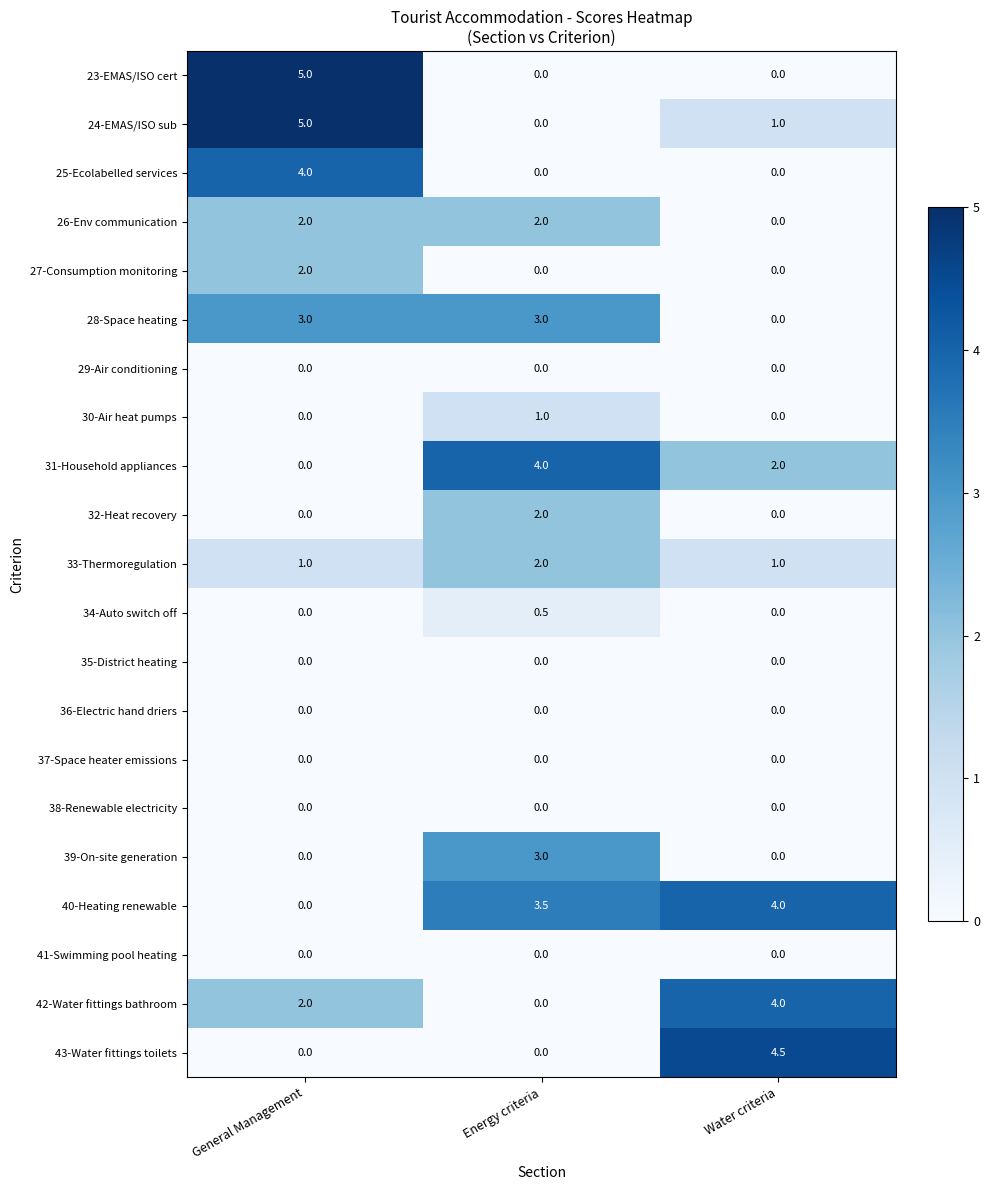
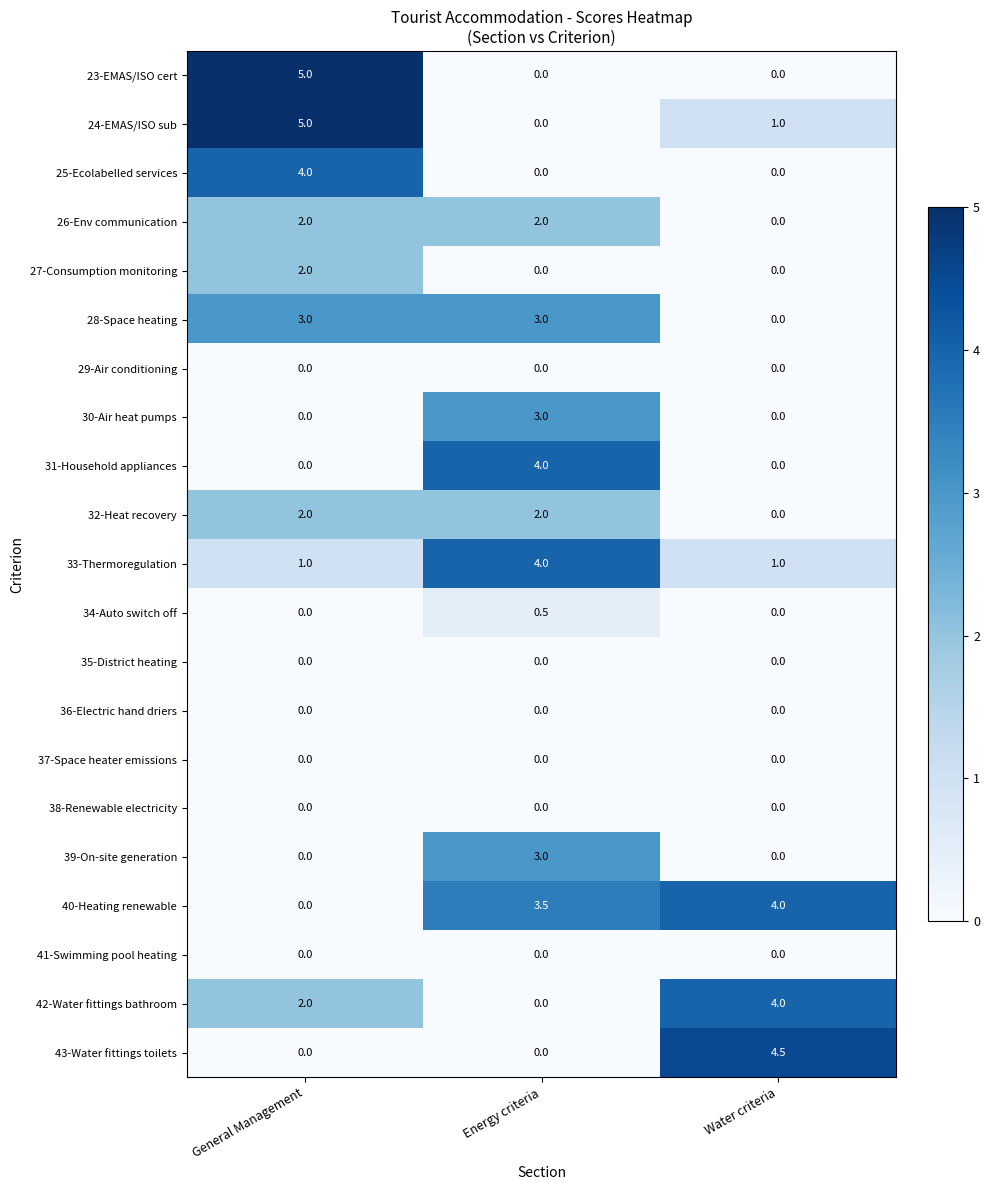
  {
    "23-EMAS/ISO cert": {
      "General Management": 5.0,
      "Energy criteria": 0.0,
      "Water criteria": 0.0
    },
    "24-EMAS/ISO sub": {
      "General Management": 5.0,
      "Energy criteria": 0.0,
      "Water criteria": 1.0
    },
    "25-Ecolabelled services": {
      "General Management": 4.0,
      "Energy criteria": 0.0,
      "Water criteria": 0.0
    },
    "26-Env communication": {
      "General Management": 2.0,
      "Energy criteria": 2.0,
      "Water criteria": 0.0
    },
    "27-Consumption monitoring": {
      "General Management": 2.0,
      "Energy criteria": 0.0,
      "Water criteria": 0.0
    },
    "28-Space heating": {
      "General Management": 3.0,
      "Energy criteria": 3.0,
      "Water criteria": 0.0
    },
    "29-Air conditioning": {
      "General Management": 0.0,
      "Energy criteria": 0.0,
      "Water criteria": 0.0
    },
    "30-Air heat pumps": {
      "General Management": 0.0,
-     "Energy criteria": 1.0,
+     "Energy criteria": 3.0,
      "Water criteria": 0.0
    },
    "31-Household appliances": {
      "General Management": 0.0,
      "Energy criteria": 4.0,
-     "Water criteria": 2.0
+     "Water criteria": 0.0
    },
    "32-Heat recovery": {
-     "General Management": 0.0,
+     "General Management": 2.0,
      "Energy criteria": 2.0,
      "Water criteria": 0.0
    },
    "33-Thermoregulation": {
      "General Management": 1.0,
-     "Energy criteria": 2.0,
+     "Energy criteria": 4.0,
      "Water criteria": 1.0
    },
    "34-Auto switch off": {
      "General Management": 0.0,
      "Energy criteria": 0.5,
      "Water criteria": 0.0
    },
    "35-District heating": {
      "General Management": 0.0,
      "Energy criteria": 0.0,
      "Water criteria": 0.0
    },
    "36-Electric hand driers": {
      "General Management": 0.0,
      "Energy criteria": 0.0,
      "Water criteria": 0.0
    },
    "37-Space heater emissions": {
      "General Management": 0.0,
      "Energy criteria": 0.0,
      "Water criteria": 0.0
    },
    "38-Renewable electricity": {
      "General Management": 0.0,
      "Energy criteria": 0.0,
      "Water criteria": 0.0
    },
    "39-On-site generation": {
      "General Management": 0.0,
      "Energy criteria": 3.0,
      "Water criteria": 0.0
    },
    "40-Heating renewable": {
      "General Management": 0.0,
      "Energy criteria": 3.5,
      "Water criteria": 4.0
    },
    "41-Swimming pool heating": {
      "General Management": 0.0,
      "Energy criteria": 0.0,
      "Water criteria": 0.0
    },
    "42-Water fittings bathroom": {
      "General Management": 2.0,
      "Energy criteria": 0.0,
      "Water criteria": 4.0
    },
    "43-Water fittings toilets": {
      "General Management": 0.0,
      "Energy criteria": 0.0,
      "Water criteria": 4.5
    }
  }
